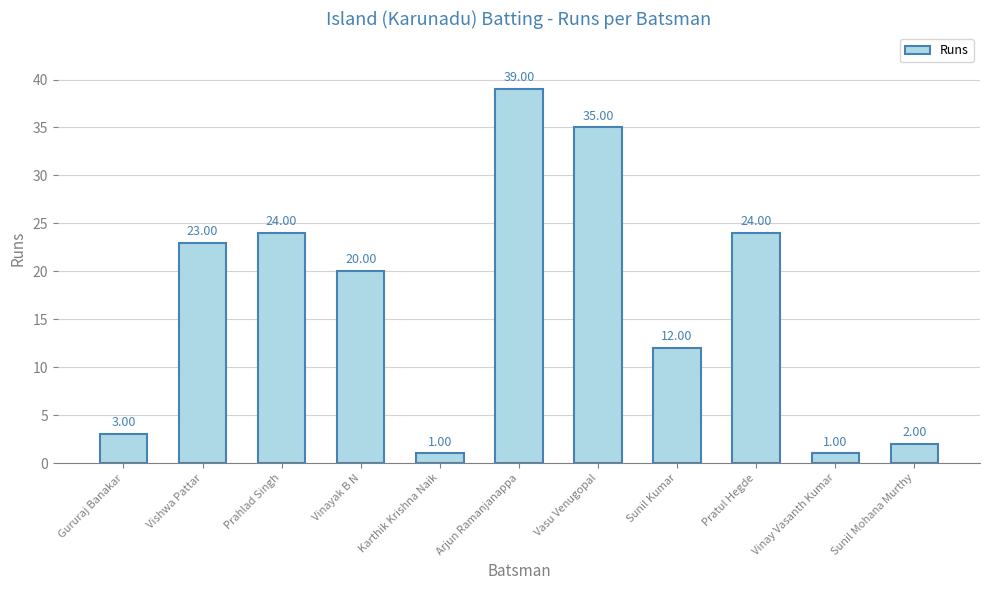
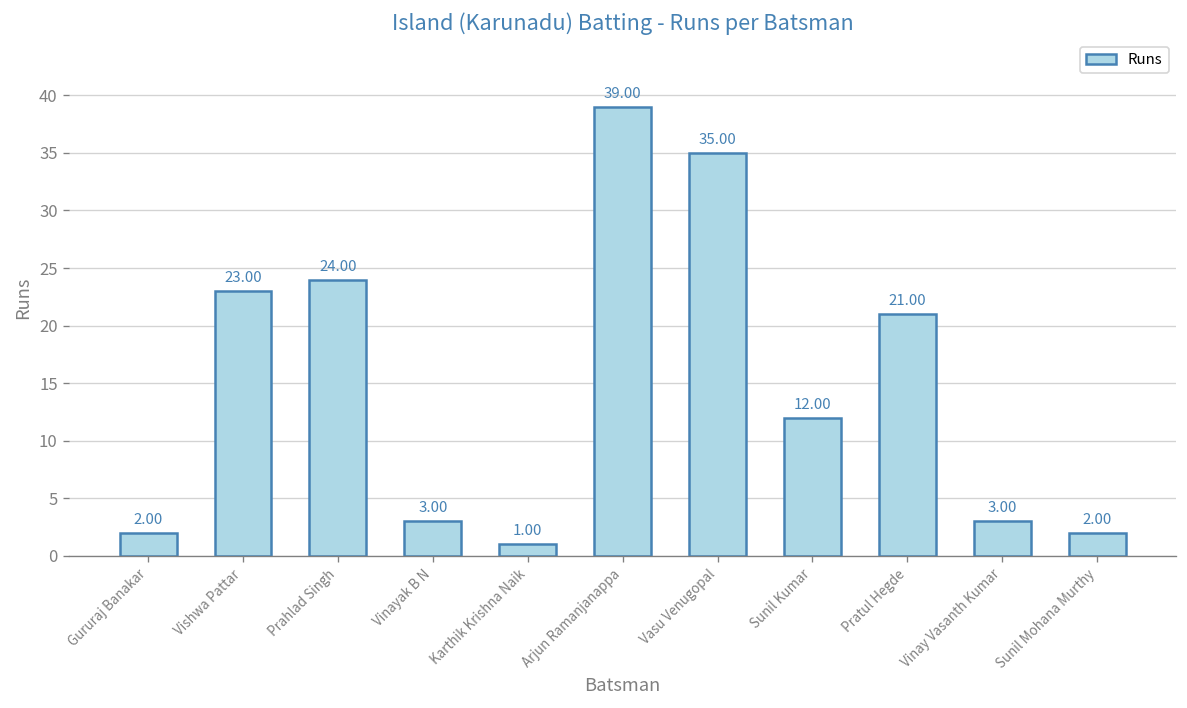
  {
-   "Gururaj Banakar": 3.00,
+   "Gururaj Banakar": 2.00,
    "Vishwa Pattar": 23.00,
    "Prahlad Singh": 24.00,
-   "Vinayak B N": 20.00,
+   "Vinayak B N": 3.00,
    "Karthik Krishna Naik": 1.00,
    "Arjun Ramanjanappa": 39.00,
    "Vasu Venugopal": 35.00,
    "Sunil Kumar": 12.00,
-   "Pratul Hegde": 24.00,
-   "Vinay Vasanth Kumar": 1.00,
+   "Pratul Hegde": 21.00,
+   "Vinay Vasanth Kumar": 3.00,
    "Sunil Mohana Murthy": 2.00
  }
